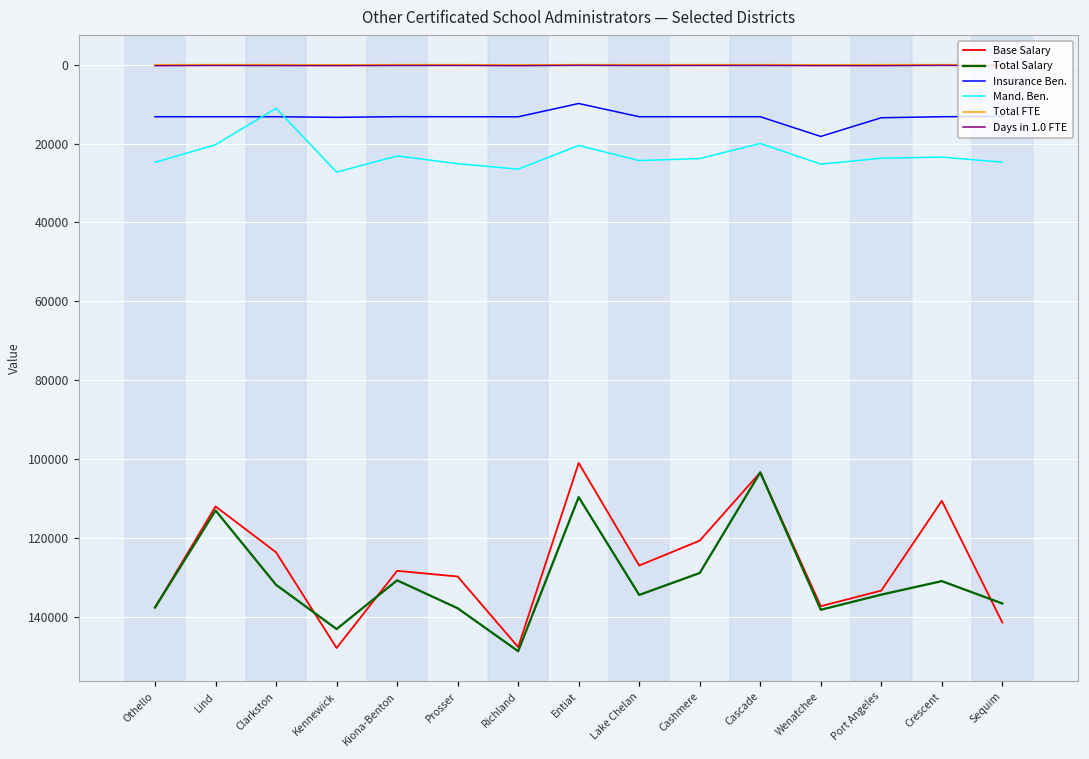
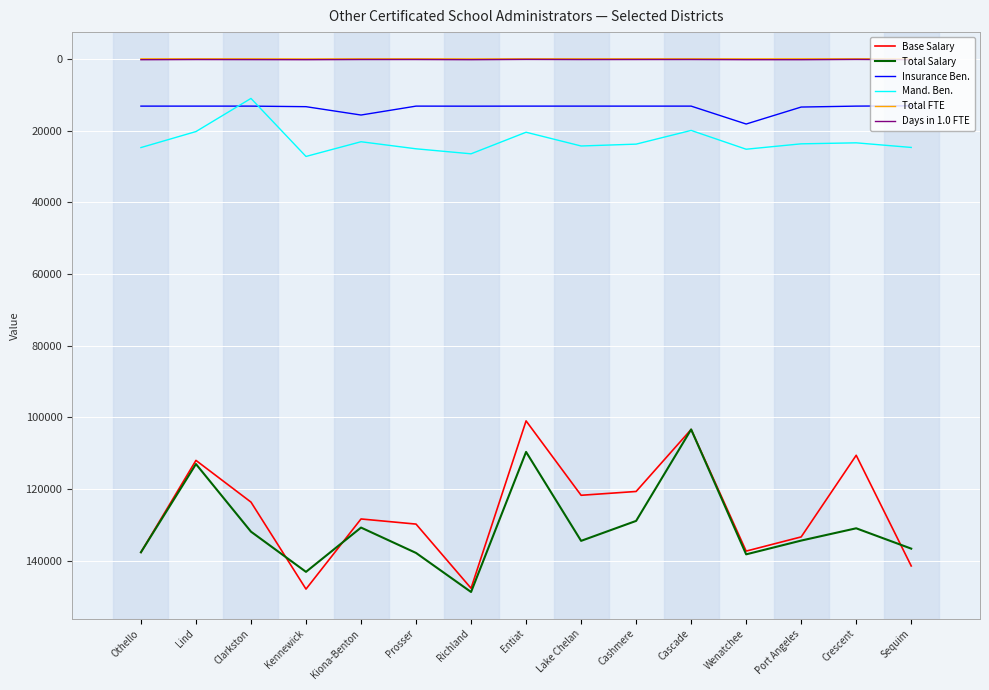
  {
    "Base Salary": {
      "Lind": 112000,
      "Clarkston": 124000,
      "Kennewick": 148000,
      "Kiona-Benton": 128000,
      "Prosser": 130000,
      "Richland": 148000,
      "Entiat": 101000,
-     "Lake Chelan": 127000,
+     "Lake Chelan": 122000,
      "Cashmere": 121000,
      "Wenatchee": 137000,
      "Port Angeles": 133000,
      "Crescent": 111000,
      "Sequim": 141000
    },
    "Total Salary": {
      "Lind": 113000,
      "Clarkston": 132000,
      "Kennewick": 143000,
      "Kiona-Benton": 131000,
      "Prosser": 138000,
      "Richland": 149000,
      "Entiat": 110000,
      "Lake Chelan": 134000,
      "Cashmere": 129000,
      "Wenatchee": 138000,
      "Port Angeles": 134000,
      "Crescent": 131000,
      "Sequim": 137000
    },
    "Insurance Ben.": {
      "Othello": 13000,
      "Lind": 13000,
      "Clarkston": 13000,
      "Kennewick": 13000,
-     "Kiona-Benton": 13000,
+     "Kiona-Benton": 16000,
      "Prosser": 13000,
      "Richland": 13000,
-     "Entiat": 10000,
+     "Entiat": 13000,
      "Lake Chelan": 13000,
      "Cashmere": 13000,
      "Cascade": 13000,
      "Wenatchee": 18000,
      "Port Angeles": 13000,
      "Crescent": 13000
    },
    "Mand. Ben.": {
      "Othello": 25000,
      "Lind": 20000,
      "Clarkston": 11000,
      "Kennewick": 27000,
      "Kiona-Benton": 23000,
      "Prosser": 25000,
      "Richland": 26000,
      "Entiat": 20000,
      "Lake Chelan": 24000,
      "Cashmere": 24000,
      "Cascade": 20000,
      "Wenatchee": 25000,
      "Port Angeles": 24000,
      "Crescent": 23000,
      "Sequim": 25000
    }
  }
